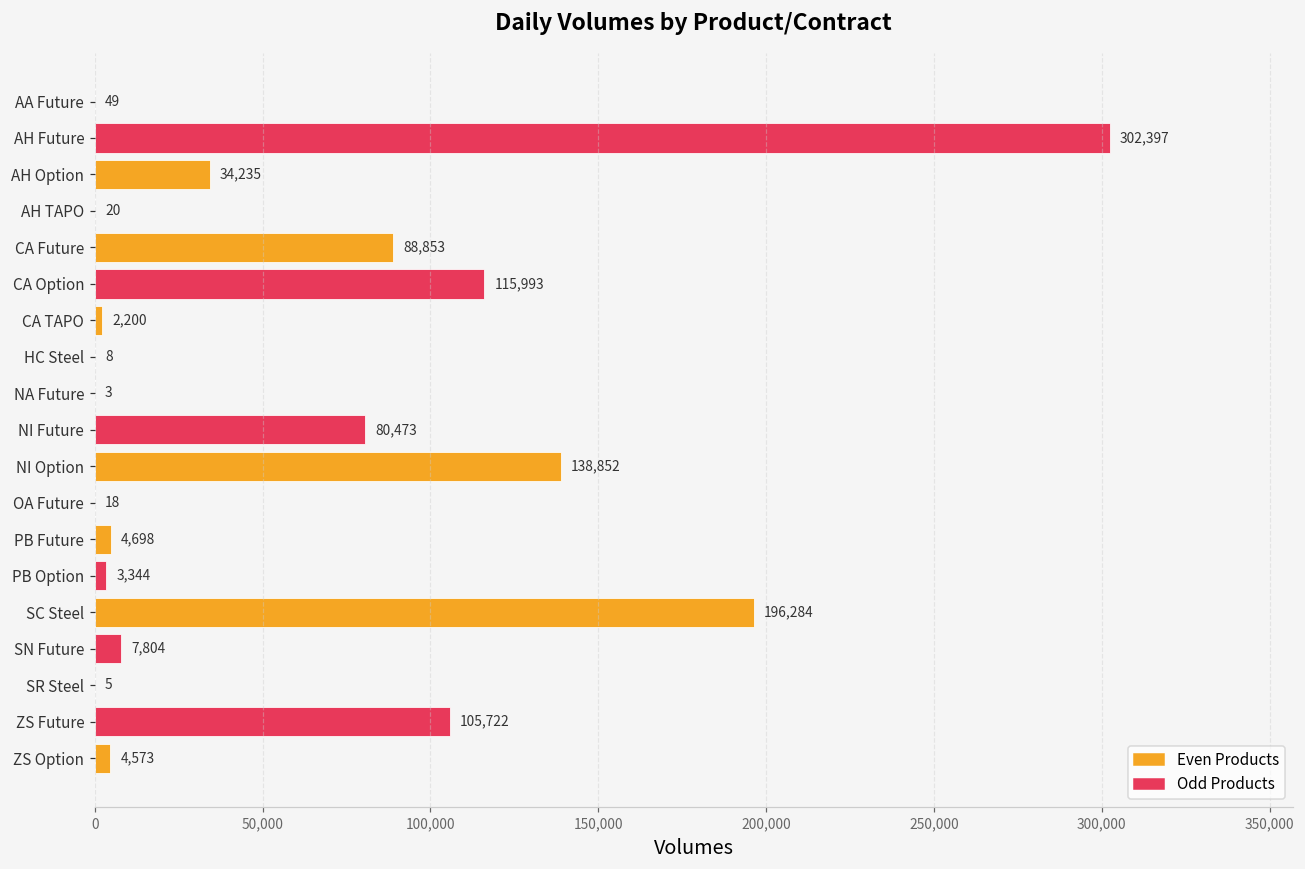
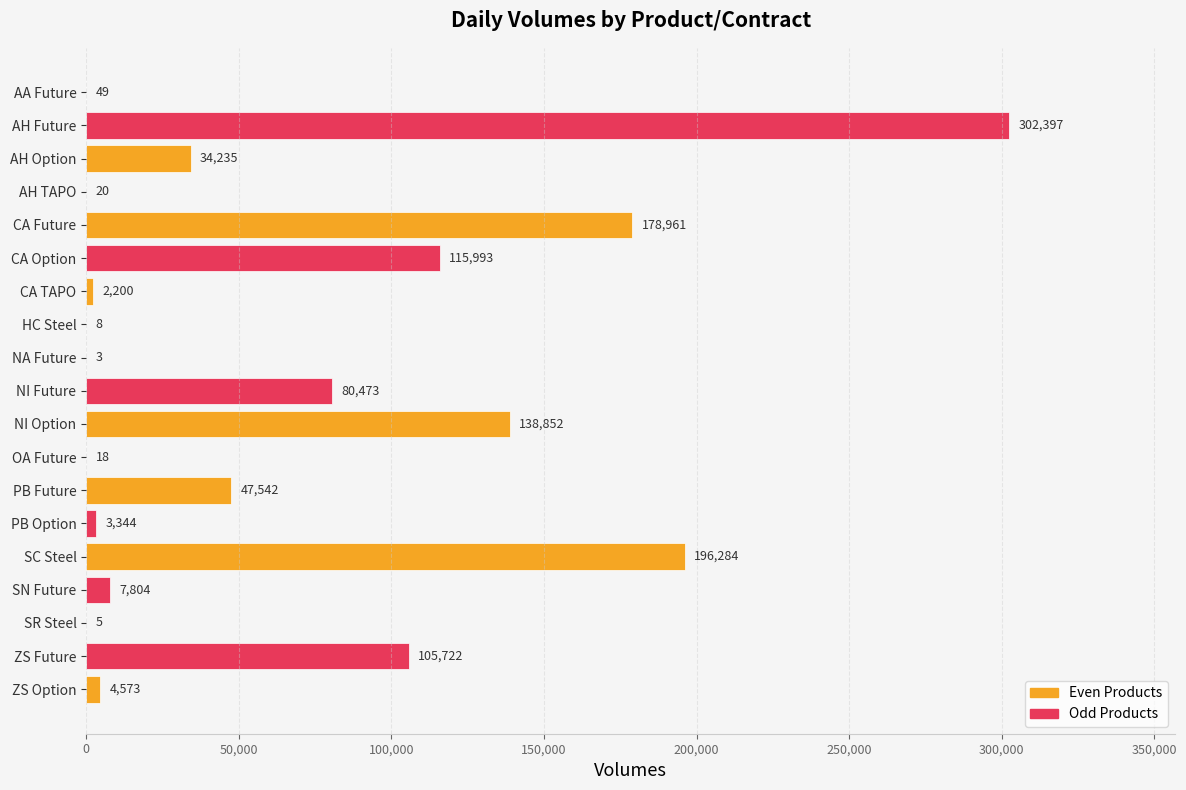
  {
    "AA Future": "49",
    "AH Future": "302,397",
    "AH Option": "34,235",
    "AH TAPO": "20",
-   "CA Future": "88,853",
+   "CA Future": "178,961",
    "CA Option": "115,993",
    "CA TAPO": "2,200",
    "HC Steel": "8",
    "NA Future": "3",
    "NI Future": "80,473",
    "NI Option": "138,852",
    "OA Future": "18",
-   "PB Future": "4,698",
+   "PB Future": "47,542",
    "PB Option": "3,344",
    "SC Steel": "196,284",
    "SN Future": "7,804",
    "SR Steel": "5",
    "ZS Future": "105,722",
    "ZS Option": "4,573"
  }
